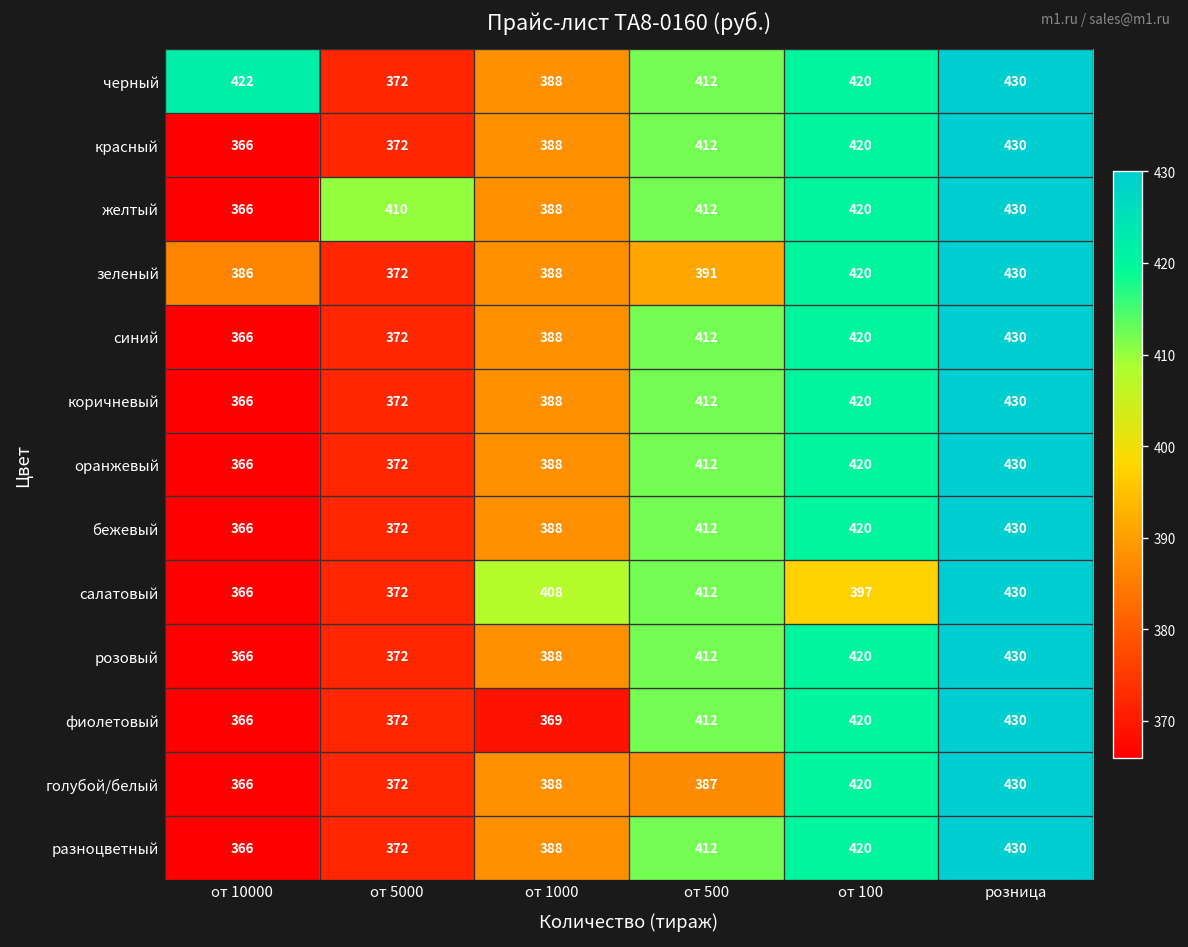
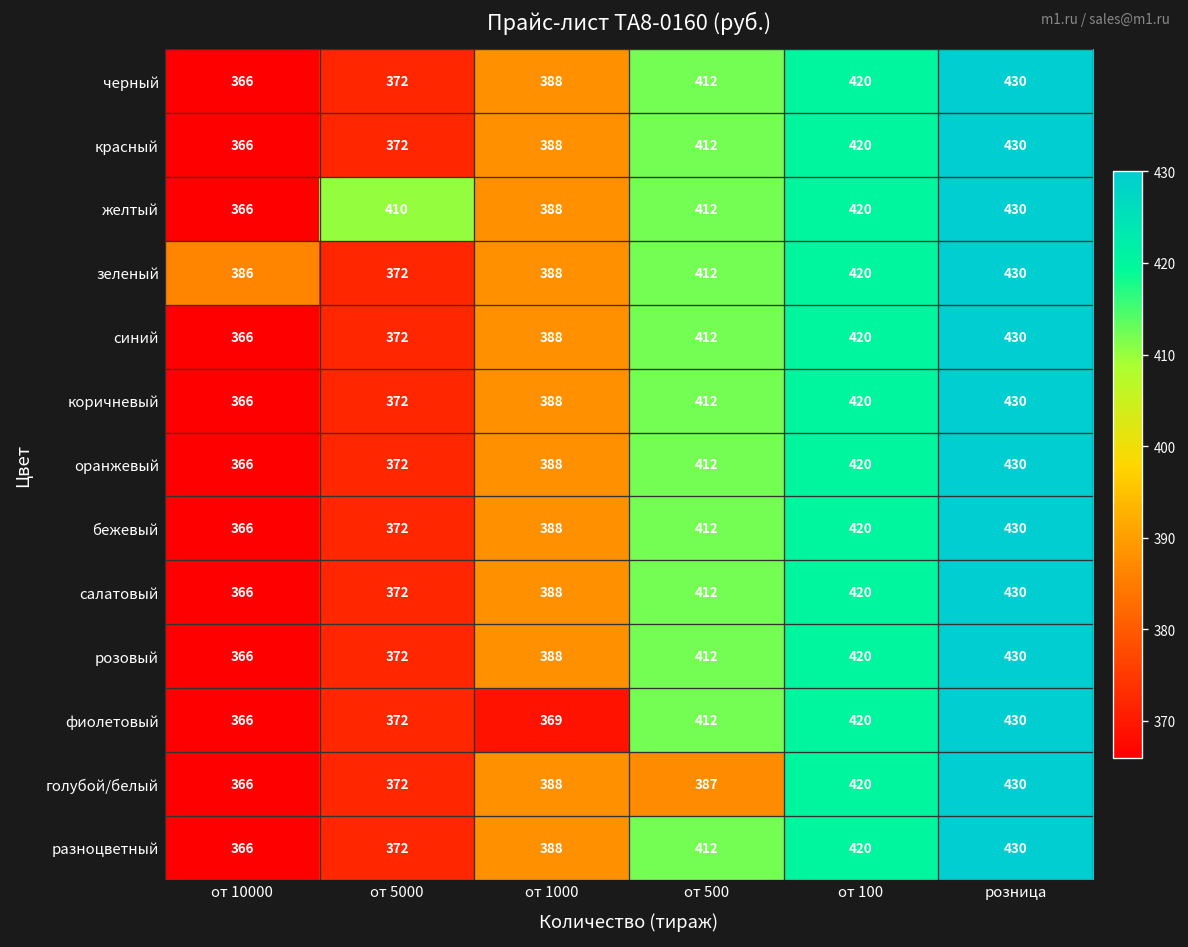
  {
    "черный": {
-     "от 10000": 422,
+     "от 10000": 366,
      "от 5000": 372,
      "от 1000": 388,
      "от 500": 412,
      "от 100": 420,
      "розница": 430
    },
    "красный": {
      "от 10000": 366,
      "от 5000": 372,
      "от 1000": 388,
      "от 500": 412,
      "от 100": 420,
      "розница": 430
    },
    "желтый": {
      "от 10000": 366,
      "от 5000": 410,
      "от 1000": 388,
      "от 500": 412,
      "от 100": 420,
      "розница": 430
    },
    "зеленый": {
      "от 10000": 386,
      "от 5000": 372,
      "от 1000": 388,
-     "от 500": 391,
+     "от 500": 412,
      "от 100": 420,
      "розница": 430
    },
    "синий": {
      "от 10000": 366,
      "от 5000": 372,
      "от 1000": 388,
      "от 500": 412,
      "от 100": 420,
      "розница": 430
    },
    "коричневый": {
      "от 10000": 366,
      "от 5000": 372,
      "от 1000": 388,
      "от 500": 412,
      "от 100": 420,
      "розница": 430
    },
    "оранжевый": {
      "от 10000": 366,
      "от 5000": 372,
      "от 1000": 388,
      "от 500": 412,
      "от 100": 420,
      "розница": 430
    },
    "бежевый": {
      "от 10000": 366,
      "от 5000": 372,
      "от 1000": 388,
      "от 500": 412,
      "от 100": 420,
      "розница": 430
    },
    "салатовый": {
      "от 10000": 366,
      "от 5000": 372,
-     "от 1000": 408,
+     "от 1000": 388,
      "от 500": 412,
-     "от 100": 397,
+     "от 100": 420,
      "розница": 430
    },
    "розовый": {
      "от 10000": 366,
      "от 5000": 372,
      "от 1000": 388,
      "от 500": 412,
      "от 100": 420,
      "розница": 430
    },
    "фиолетовый": {
      "от 10000": 366,
      "от 5000": 372,
      "от 1000": 369,
      "от 500": 412,
      "от 100": 420,
      "розница": 430
    },
    "голубой/белый": {
      "от 10000": 366,
      "от 5000": 372,
      "от 1000": 388,
      "от 500": 387,
      "от 100": 420,
      "розница": 430
    },
    "разноцветный": {
      "от 10000": 366,
      "от 5000": 372,
      "от 1000": 388,
      "от 500": 412,
      "от 100": 420,
      "розница": 430
    }
  }
